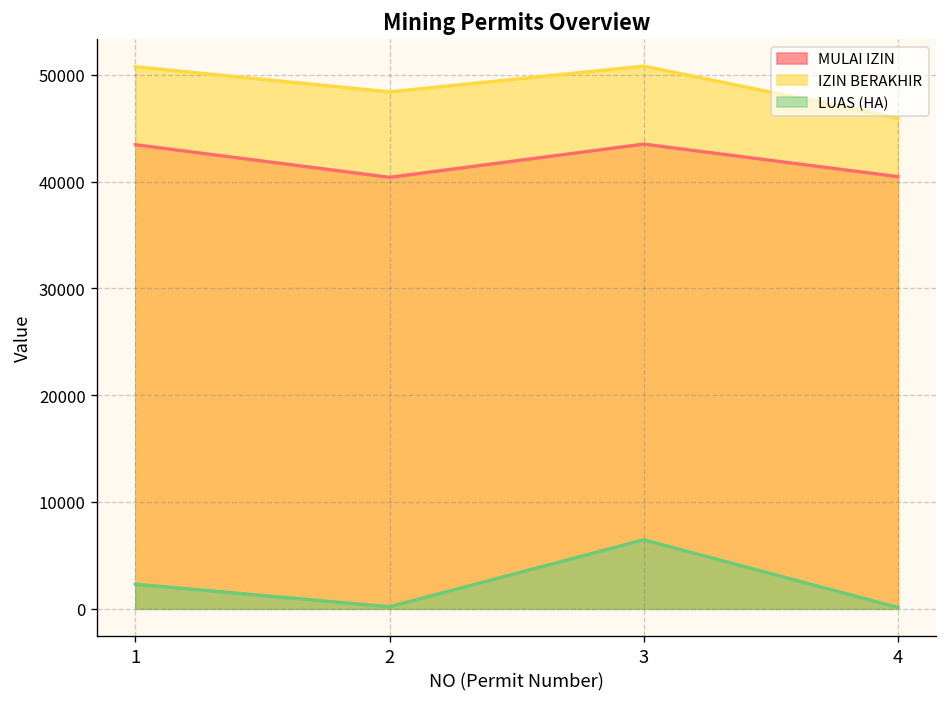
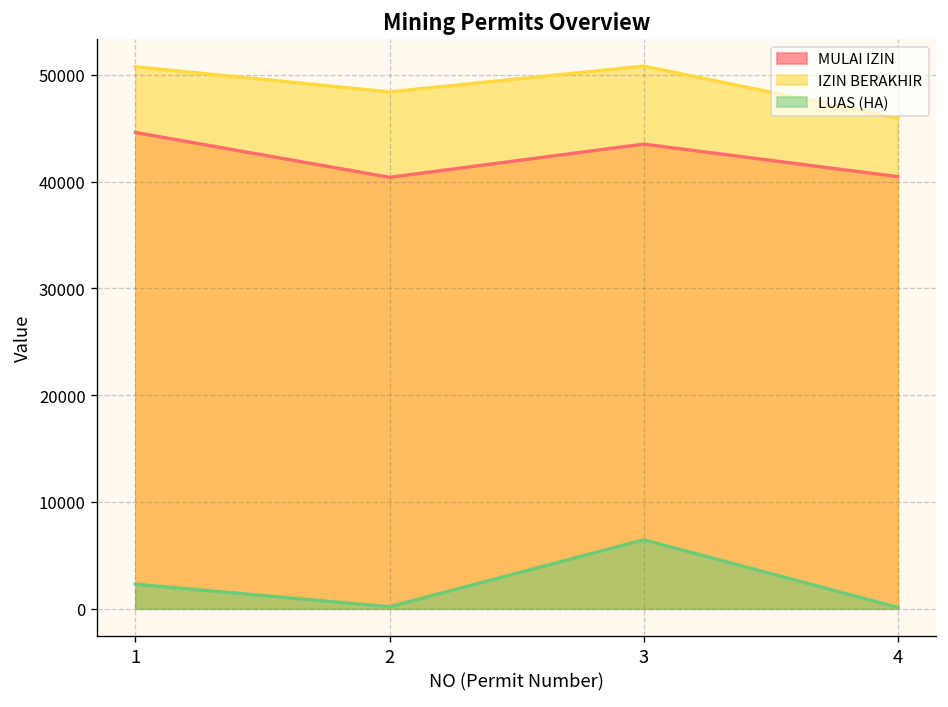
  {
    "MULAI IZIN": {
-     "1": 43000,
+     "1": 45000,
      "2": 40000,
      "3": 44000,
      "4": 40000
    },
    "IZIN BERAKHIR": {
      "1": 51000,
      "2": 48000,
      "3": 51000
    },
    "LUAS (HA)": {
      "1": 2000,
      "2": 0,
      "3": 6000,
      "4": 0
    }
  }
